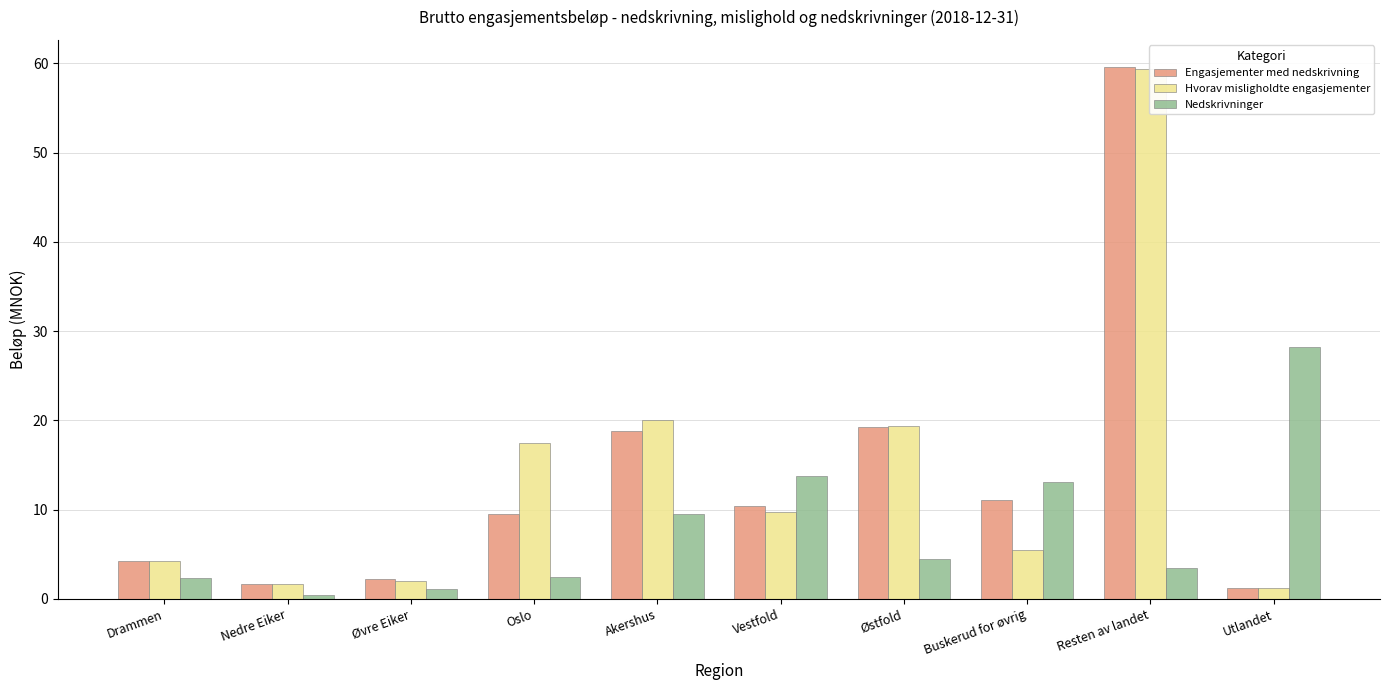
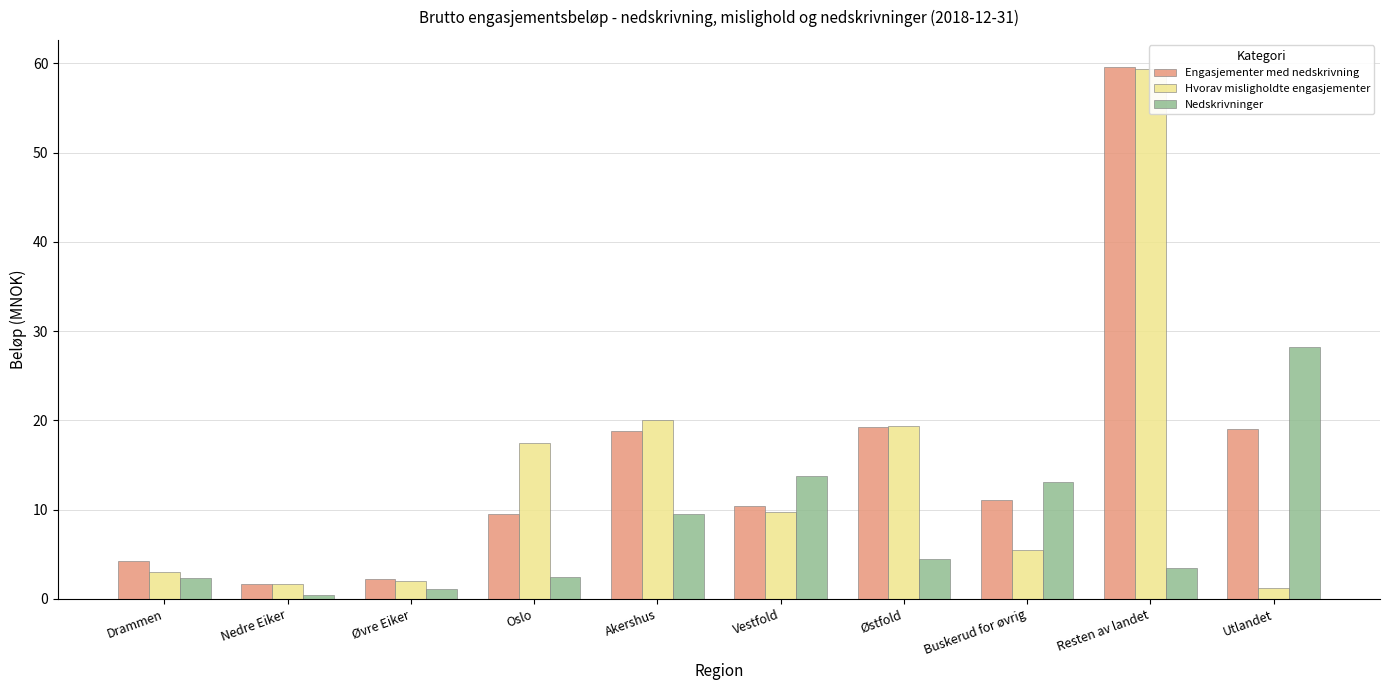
  {
    "Engasjementer med nedskrivning": {
      "Drammen": 4,
      "Nedre Eiker": 2,
      "Øvre Eiker": 2,
      "Oslo": 10,
      "Akershus": 19,
      "Vestfold": 10,
      "Østfold": 19,
      "Buskerud for øvrig": 11,
      "Resten av landet": 60,
-     "Utlandet": 1
+     "Utlandet": 19
    },
    "Hvorav misligholdte engasjementer": {
-     "Drammen": 4,
+     "Drammen": 3,
      "Nedre Eiker": 2,
      "Øvre Eiker": 2,
      "Oslo": 17,
      "Akershus": 20,
      "Vestfold": 10,
      "Østfold": 19,
      "Buskerud for øvrig": 6,
      "Utlandet": 1
    },
    "Nedskrivninger": {
      "Drammen": 2,
      "Nedre Eiker": 0,
      "Øvre Eiker": 1,
      "Oslo": 2,
      "Akershus": 9,
      "Vestfold": 14,
      "Østfold": 4,
      "Buskerud for øvrig": 13,
      "Resten av landet": 3,
      "Utlandet": 28
    }
  }
